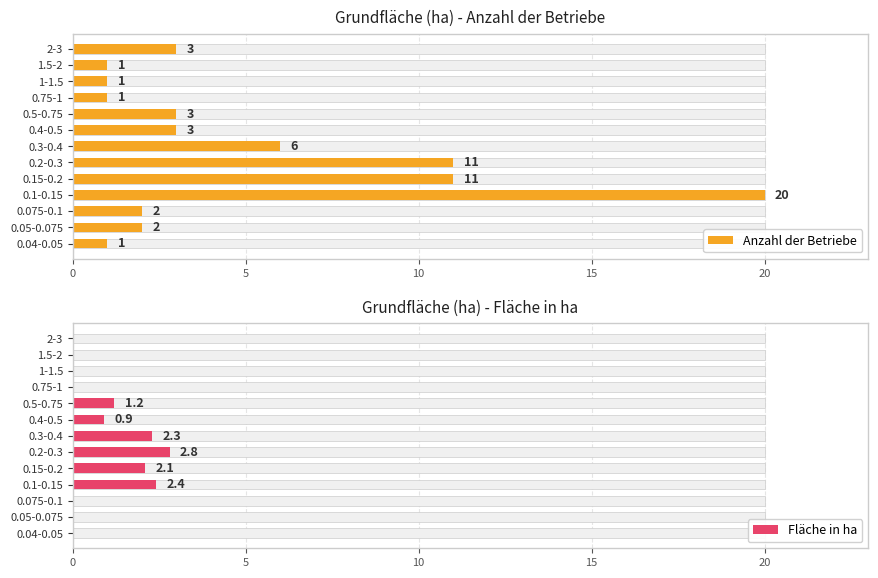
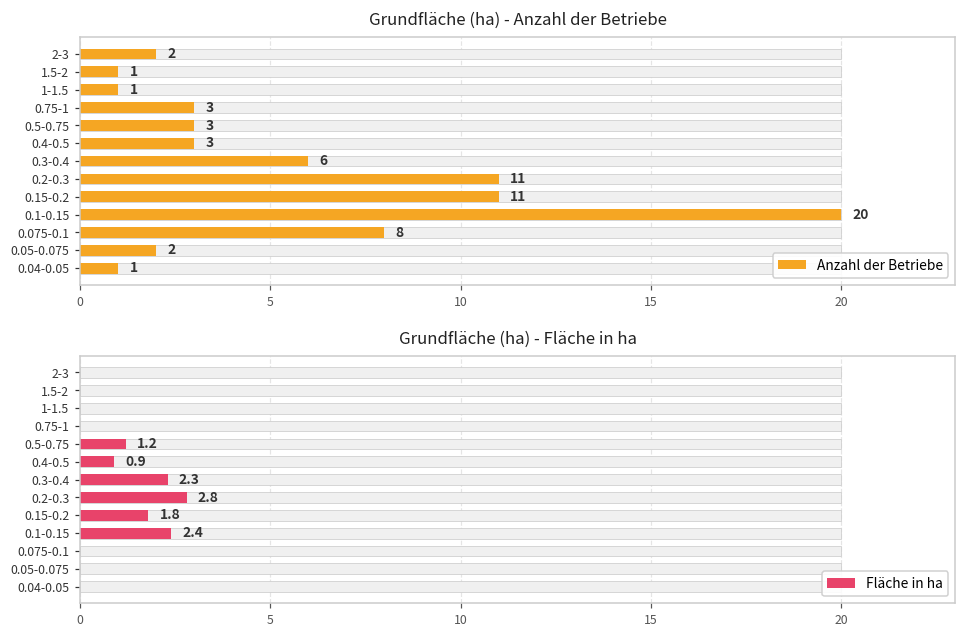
  {
    "Grundfläche (ha) - Anzahl der Betriebe": {
      "Anzahl der Betriebe": {
-       "2-3": 3,
-       "0.75-1": 1,
+       "2-3": 2,
+       "0.75-1": 3,
        "0.1-0.15": 20,
-       "0.075-0.1": 2
+       "0.075-0.1": 8
      }
    },
    "Grundfläche (ha) - Fläche in ha": {
      "Fläche in ha": {
-       "0.15-0.2": 2.1
+       "0.15-0.2": 1.8
      }
    }
  }
